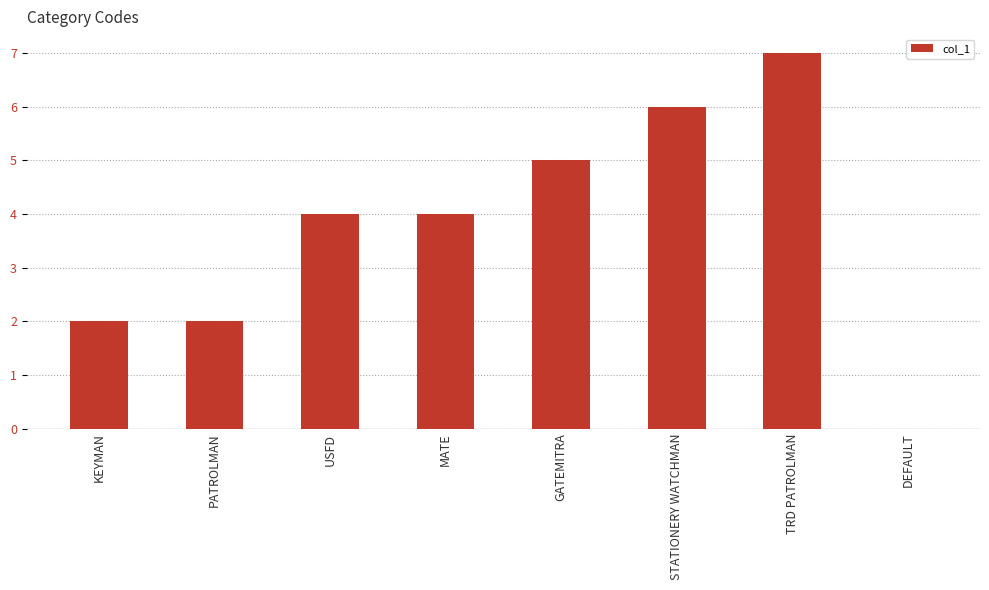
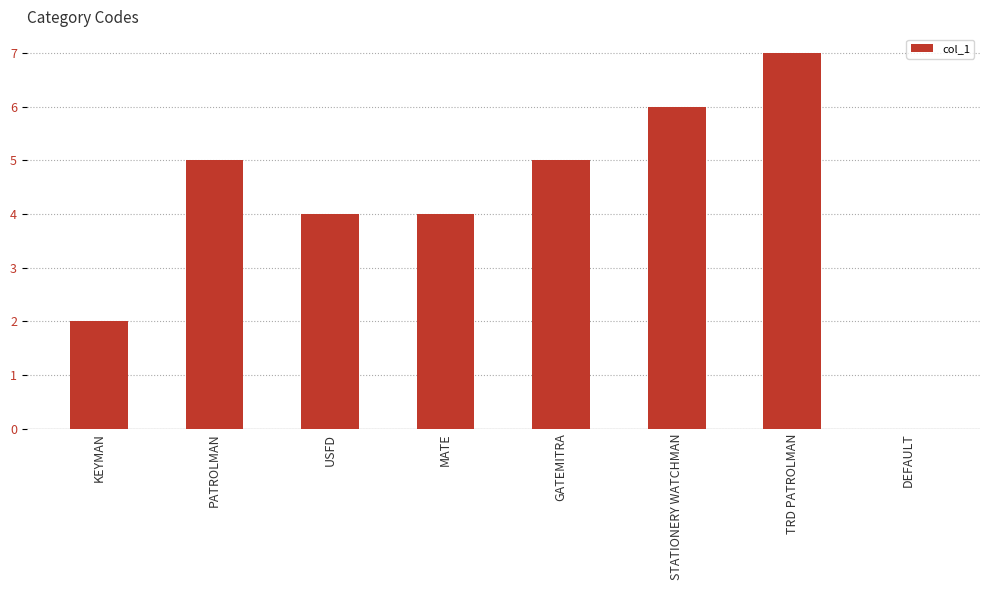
  {
    "KEYMAN": 2,
-   "PATROLMAN": 2,
+   "PATROLMAN": 5,
    "USFD": 4,
    "MATE": 4,
    "GATEMITRA": 5,
    "STATIONERY WATCHMAN": 6,
    "TRD PATROLMAN": 7,
    "DEFAULT": 0
  }
